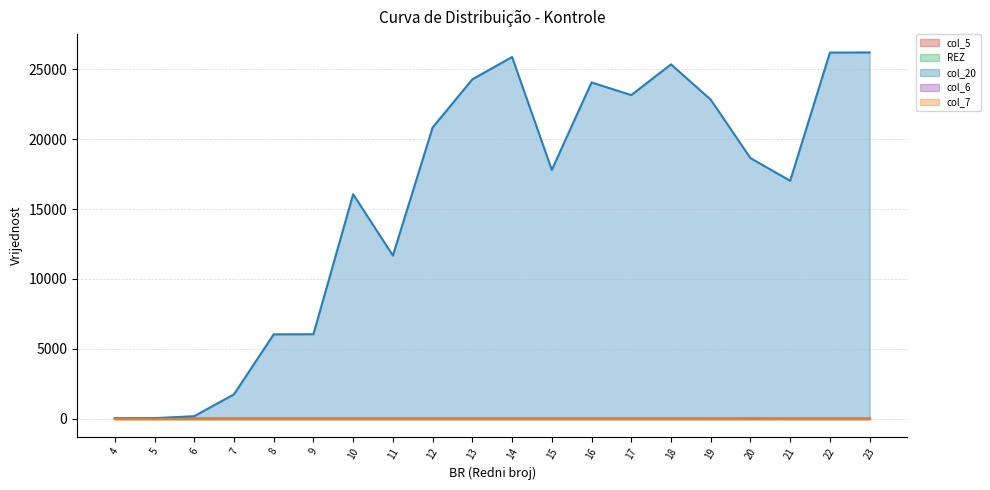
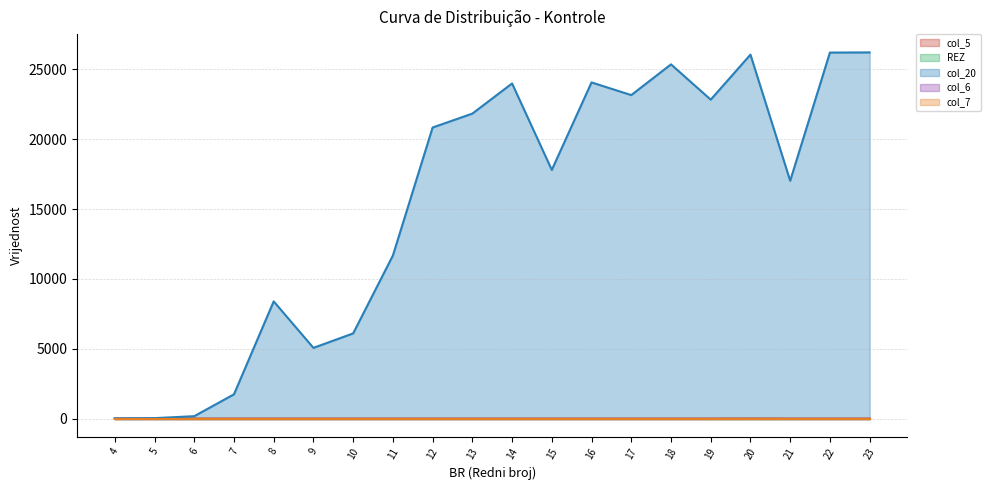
  {
    "col_7": {
      "7": 0,
      "8": 0,
      "9": 0,
      "10": 0,
      "11": 0,
      "12": 0,
      "13": 0,
      "14": 0,
      "15": 0,
      "16": 0,
      "17": 0,
      "18": 0,
      "19": 0,
      "20": 0,
      "21": 0,
      "22": 0,
      "23": 0
    },
    "col_20": {
      "7": 1700,
-     "8": 6000,
-     "9": 6000,
-     "10": 16100,
+     "8": 8400,
+     "9": 5100,
+     "10": 6100,
      "11": 11700,
      "12": 20800,
-     "13": 24300,
-     "14": 25900,
+     "13": 21800,
+     "14": 24000,
      "15": 17800,
      "16": 24100,
      "17": 23200,
      "18": 25400,
      "19": 22800,
-     "20": 18600,
+     "20": 26000,
      "21": 17000,
      "22": 26200,
      "23": 26200
    }
  }
